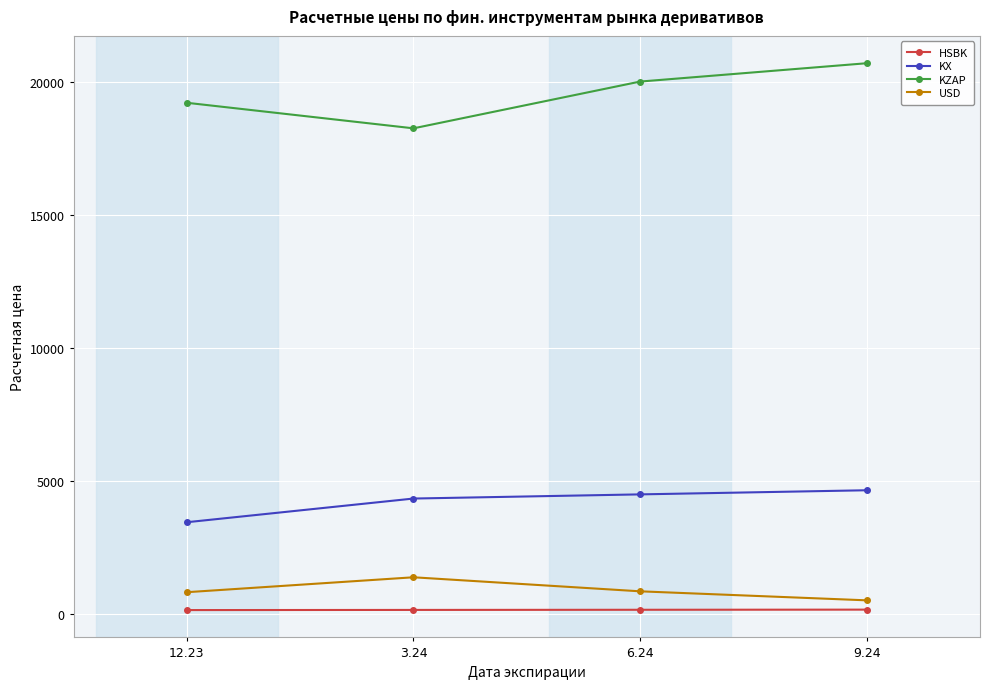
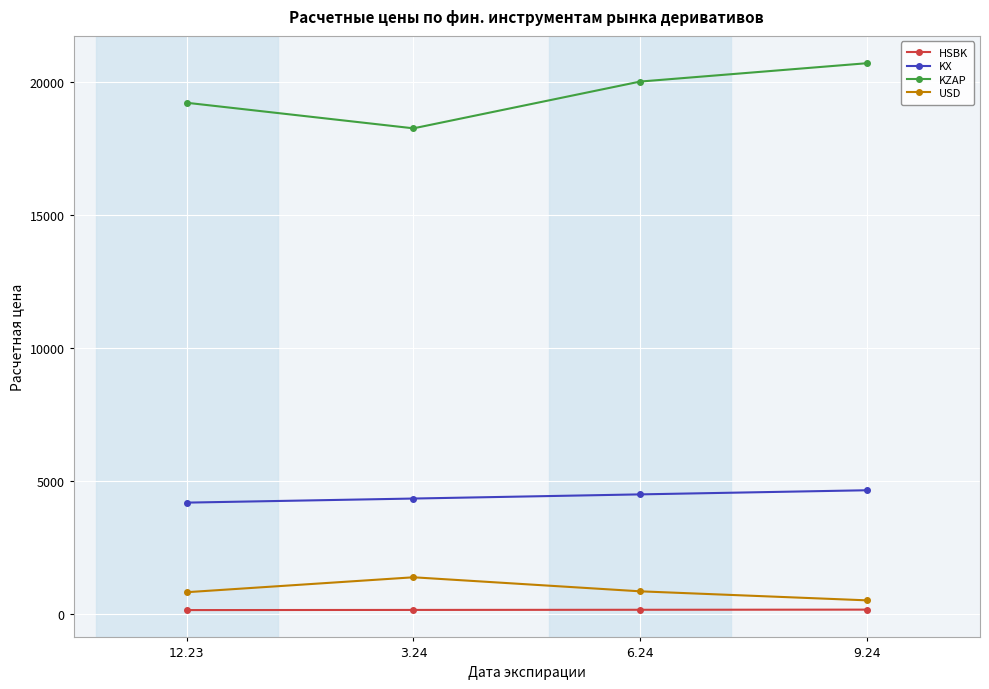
  {
    "HSBK": {
      "12.23": 200,
      "3.24": 200,
      "6.24": 200,
      "9.24": 200
    },
    "KX": {
-     "12.23": 3500,
+     "12.23": 4200,
      "3.24": 4300,
      "6.24": 4500,
      "9.24": 4700
    },
    "KZAP": {
      "12.23": 19200,
      "3.24": 18200,
      "6.24": 20000,
      "9.24": 20700
    },
    "USD": {
      "12.23": 800,
      "3.24": 1400,
      "6.24": 900,
      "9.24": 500
    }
  }
